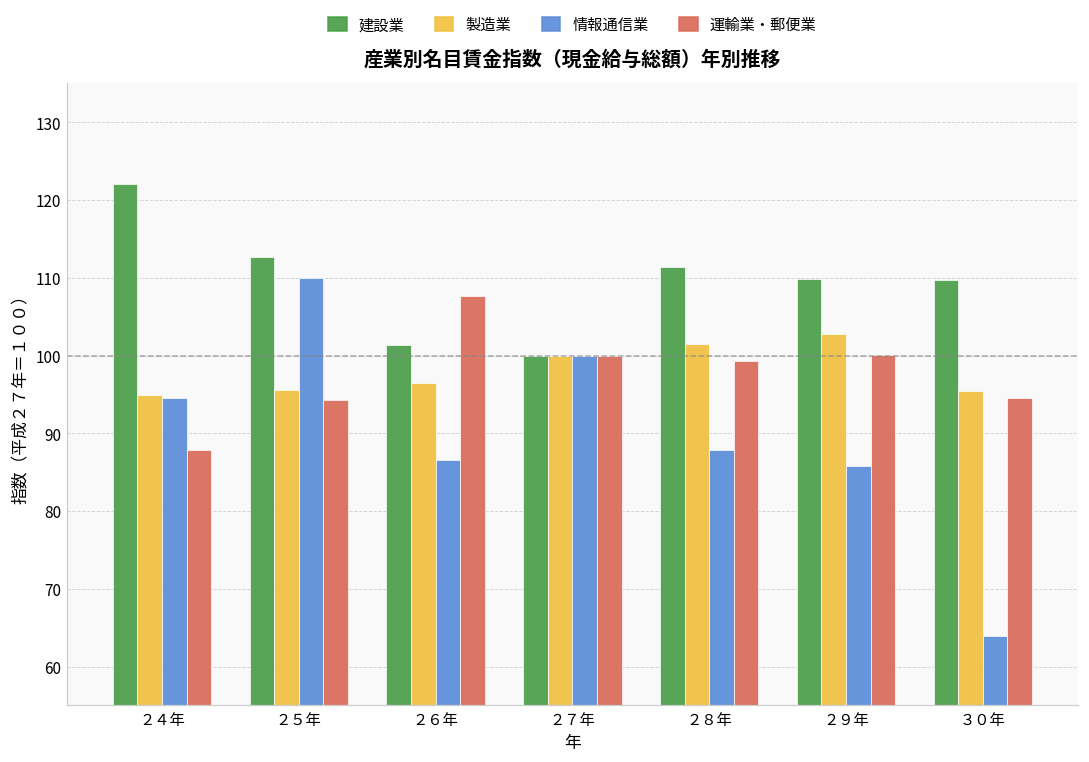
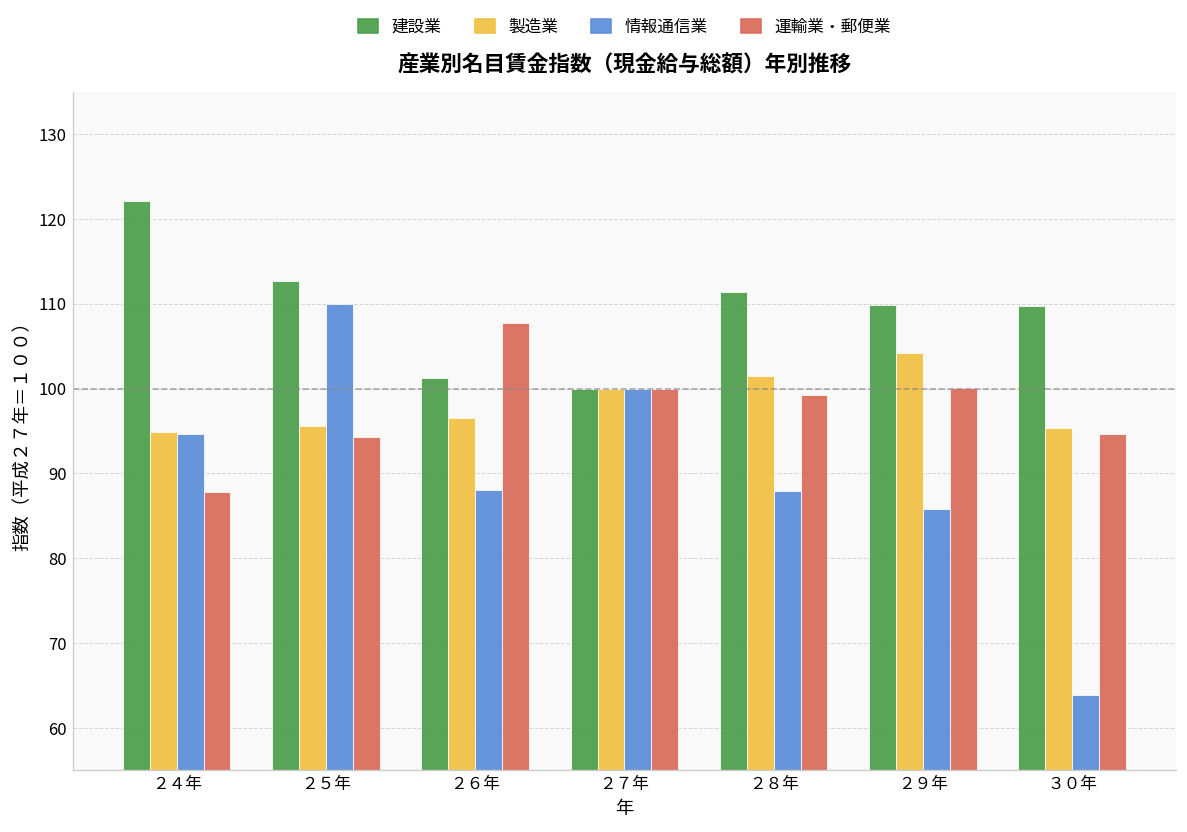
  {
    "建設業": {
      "２４年": 122,
      "２５年": 113,
      "２６年": 101,
      "２７年": 100,
      "２８年": 111,
      "２９年": 110,
      "３０年": 110
    },
    "製造業": {
      "２４年": 95,
      "２５年": 96,
      "２６年": 97,
      "２７年": 100,
      "２８年": 102,
-     "２９年": 103,
+     "２９年": 104,
      "３０年": 95
    },
    "情報通信業": {
      "２４年": 95,
      "２５年": 110,
-     "２６年": 87,
+     "２６年": 88,
      "２７年": 100,
      "２８年": 88,
      "２９年": 86,
      "３０年": 64
    },
    "運輸業・郵便業": {
      "２４年": 88,
      "２５年": 94,
      "２６年": 108,
      "２７年": 100,
      "２８年": 99,
      "２９年": 100,
      "３０年": 95
    }
  }
